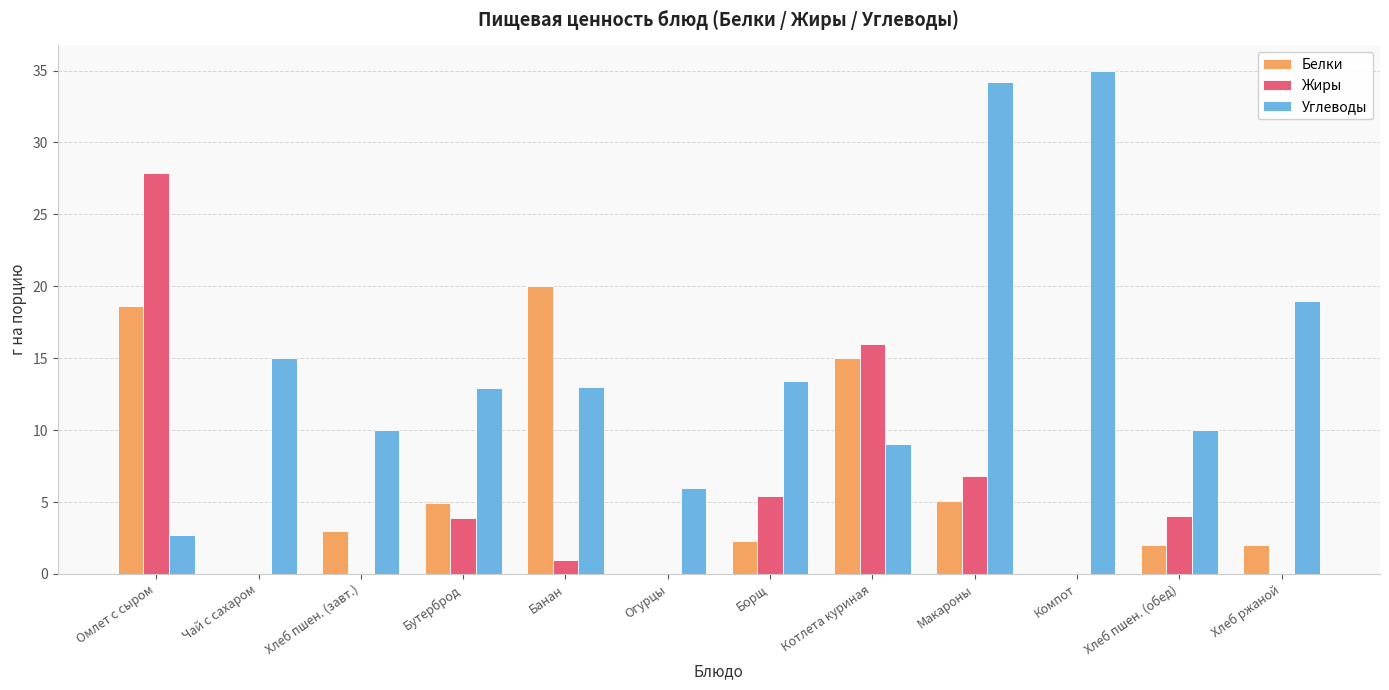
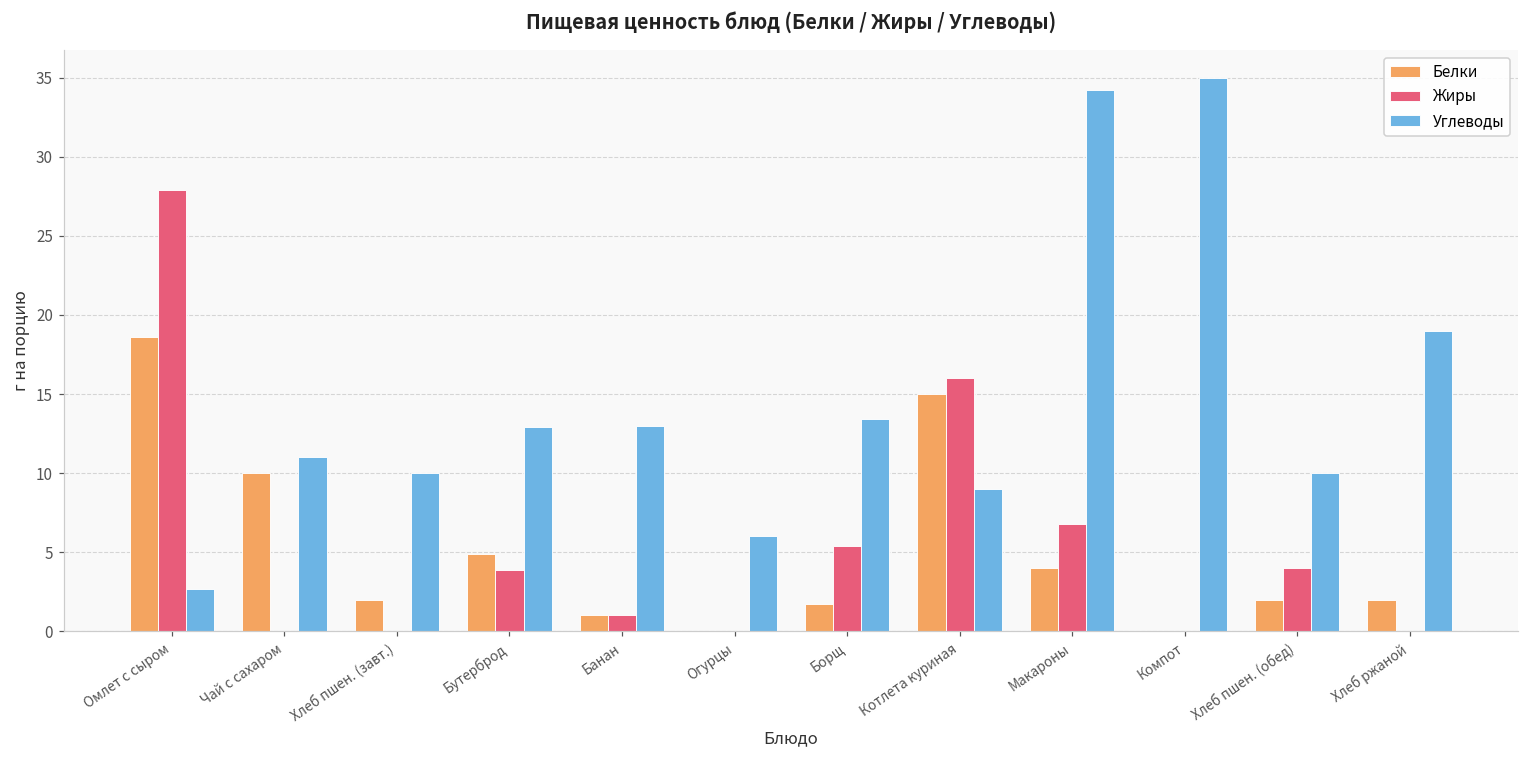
  {
    "Белки": {
      "Омлет с сыром": 18.6,
-     "Чай с сахаром": 0,
-     "Хлеб пшен. (завт.)": 3,
+     "Чай с сахаром": 10,
+     "Хлеб пшен. (завт.)": 2,
      "Бутерброд": 4.9,
-     "Банан": 20,
+     "Банан": 1,
      "Огурцы": 0.0,
-     "Борщ": 2.3,
+     "Борщ": 1.7,
      "Котлета куриная": 15.0,
-     "Макароны": 5.1,
+     "Макароны": 4.0,
      "Компот": 0.0,
      "Хлеб пшен. (обед)": 2.0,
      "Хлеб ржаной": 2.0
    },
    "Жиры": {
      "Омлет с сыром": 27.9,
      "Чай с сахаром": 0.0,
      "Хлеб пшен. (завт.)": 0.0,
      "Бутерброд": 3.9,
      "Банан": 1.0,
      "Огурцы": 0.0,
      "Борщ": 5.4,
      "Котлета куриная": 16.0,
      "Макароны": 6.8,
      "Компот": 0.0,
      "Хлеб пшен. (обед)": 4.0,
      "Хлеб ржаной": 0.0
    },
    "Углеводы": {
      "Омлет с сыром": 2.7,
-     "Чай с сахаром": 15,
+     "Чай с сахаром": 11,
      "Хлеб пшен. (завт.)": 10,
      "Бутерброд": 13,
      "Банан": 13,
      "Огурцы": 6,
      "Борщ": 13.4,
      "Котлета куриная": 9,
      "Макароны": 34.2,
      "Компот": 35,
      "Хлеб пшен. (обед)": 10,
      "Хлеб ржаной": 19
    }
  }
